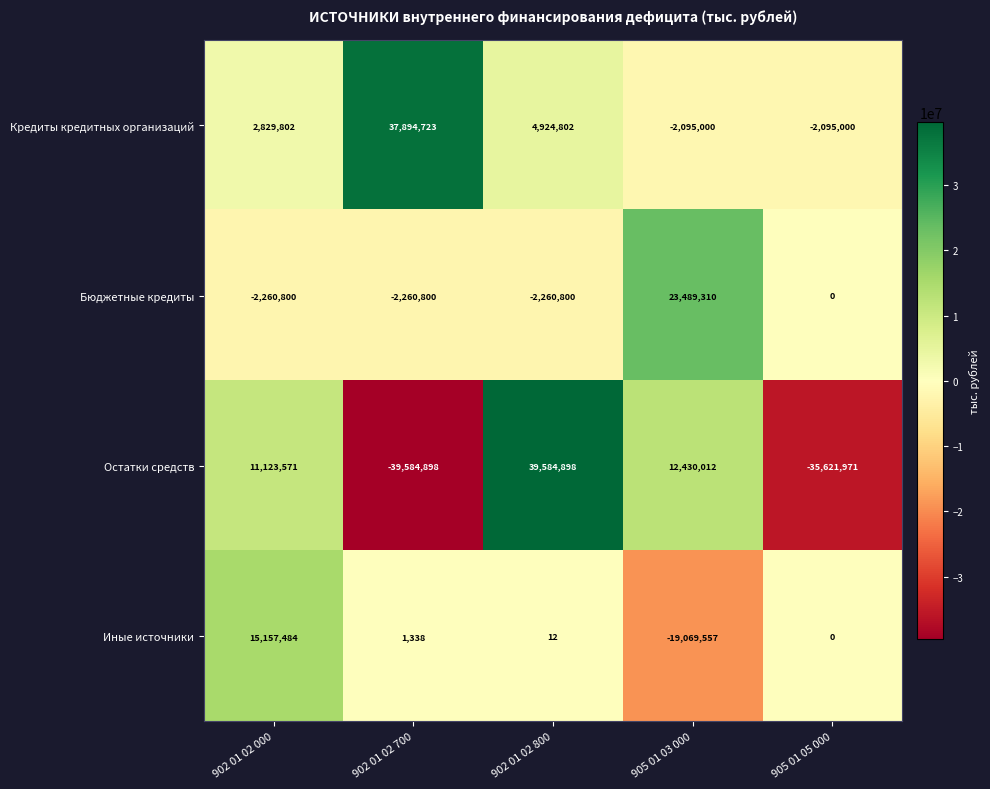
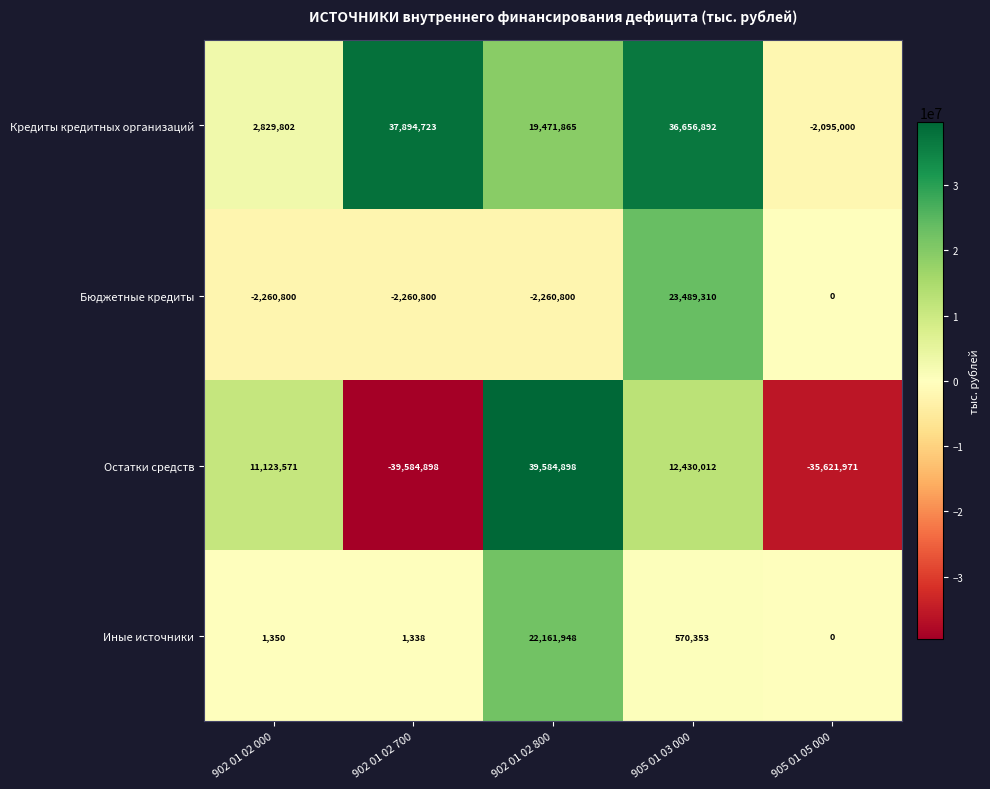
  {
    "Кредиты кредитных организаций": {
      "902 01 02 000": "2,829,802",
      "902 01 02 700": "37,894,723",
-     "902 01 02 800": "4,924,802",
-     "905 01 03 000": "-2,095,000",
+     "902 01 02 800": "19,471,865",
+     "905 01 03 000": "36,656,892",
      "905 01 05 000": "-2,095,000"
    },
    "Бюджетные кредиты": {
      "902 01 02 000": "-2,260,800",
      "902 01 02 700": "-2,260,800",
      "902 01 02 800": "-2,260,800",
      "905 01 03 000": "23,489,310",
      "905 01 05 000": "0"
    },
    "Остатки средств": {
      "902 01 02 000": "11,123,571",
      "902 01 02 700": "-39,584,898",
      "902 01 02 800": "39,584,898",
      "905 01 03 000": "12,430,012",
      "905 01 05 000": "-35,621,971"
    },
    "Иные источники": {
-     "902 01 02 000": "15,157,484",
+     "902 01 02 000": "1,350",
      "902 01 02 700": "1,338",
-     "902 01 02 800": "12",
-     "905 01 03 000": "-19,069,557",
+     "902 01 02 800": "22,161,948",
+     "905 01 03 000": "570,353",
      "905 01 05 000": "0"
    }
  }
